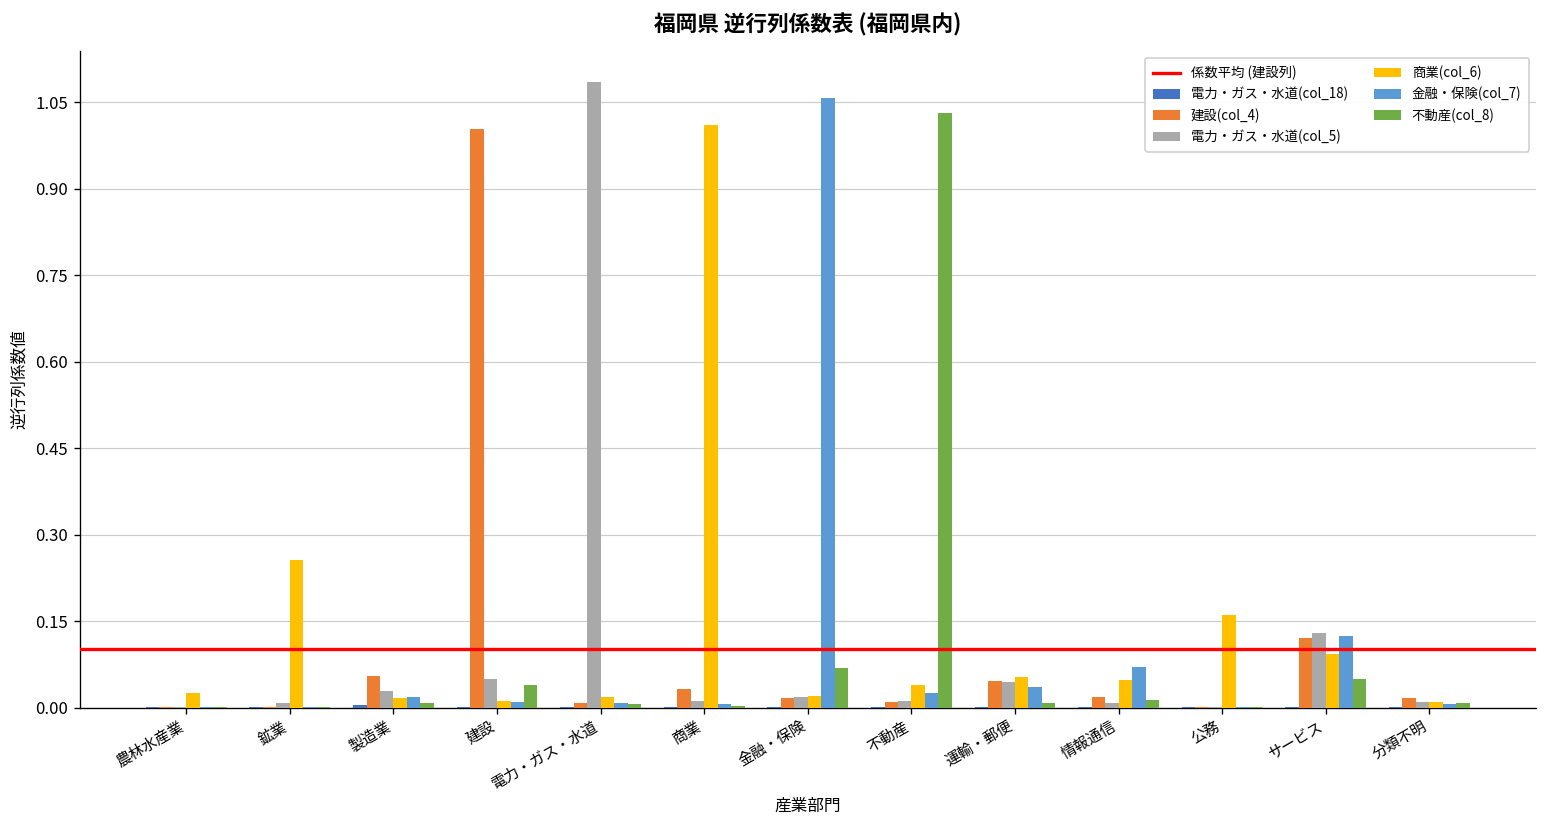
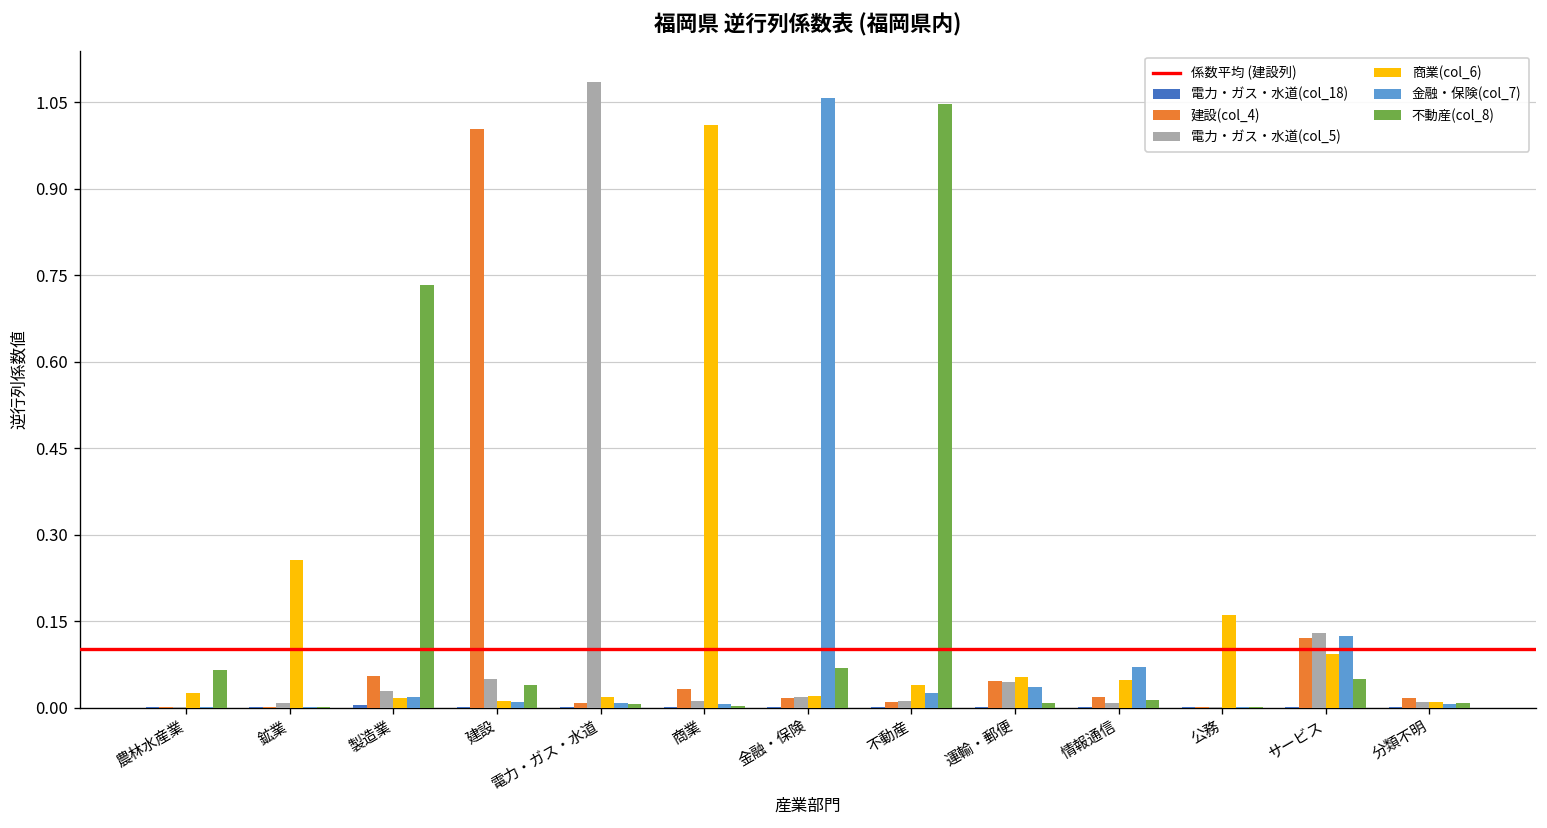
  {
    "建設(col_4)": {
      "製造業": 0.05,
      "建設": 1.00,
      "電力・ガス・水道": 0.01,
      "商業": 0.03,
      "金融・保険": 0.02,
      "不動産": 0.01,
      "運輸・郵便": 0.05,
      "情報通信": 0.02,
      "サービス": 0.12,
      "分類不明": 0.02
    },
    "電力・ガス・水道(col_5)": {
      "鉱業": 0.01,
      "製造業": 0.03,
      "建設": 0.05,
      "電力・ガス・水道": 1.08,
      "商業": 0.01,
      "金融・保険": 0.02,
      "不動産": 0.01,
      "運輸・郵便": 0.04,
      "情報通信": 0.01,
      "サービス": 0.13,
      "分類不明": 0.01
    },
    "商業(col_6)": {
      "農林水産業": 0.02,
      "鉱業": 0.26,
      "製造業": 0.02,
      "建設": 0.01,
      "電力・ガス・水道": 0.02,
      "商業": 1.01,
      "金融・保険": 0.02,
      "不動産": 0.04,
      "運輸・郵便": 0.05,
      "情報通信": 0.05,
      "公務": 0.16,
      "サービス": 0.09,
      "分類不明": 0.01
    },
    "不動産(col_8)": {
-     "農林水産業": 0.00,
-     "製造業": 0.01,
+     "農林水産業": 0.07,
+     "製造業": 0.73,
      "建設": 0.04,
      "電力・ガス・水道": 0.01,
      "金融・保険": 0.07,
-     "不動産": 1.03,
+     "不動産": 1.05,
      "運輸・郵便": 0.01,
      "情報通信": 0.01,
      "サービス": 0.05,
      "分類不明": 0.01
    }
  }
